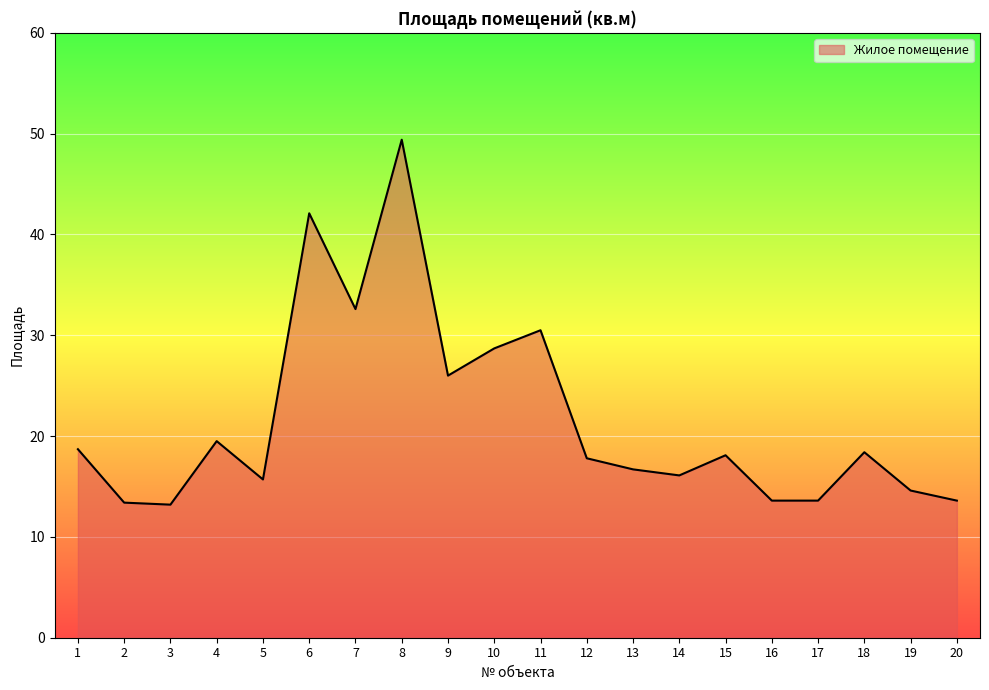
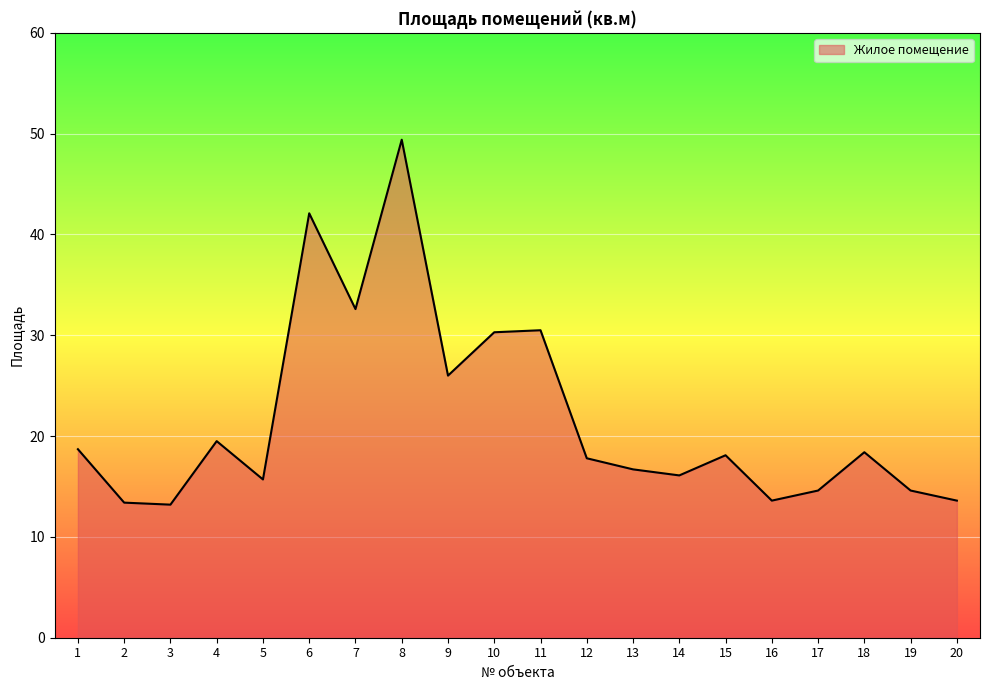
  {
    "1": 18.7,
    "2": 13.4,
    "3": 13.2,
    "4": 19.5,
    "5": 15.7,
    "6": 42.1,
    "7": 32.6,
    "8": 49.4,
    "9": 26.0,
-   "10": 28.7,
+   "10": 30.3,
    "11": 30.5,
    "12": 17.8,
    "13": 16.7,
    "14": 16.1,
    "15": 18.1,
    "16": 13.6,
-   "17": 13.6,
+   "17": 14.6,
    "18": 18.4,
    "19": 14.6,
    "20": 13.6
  }
